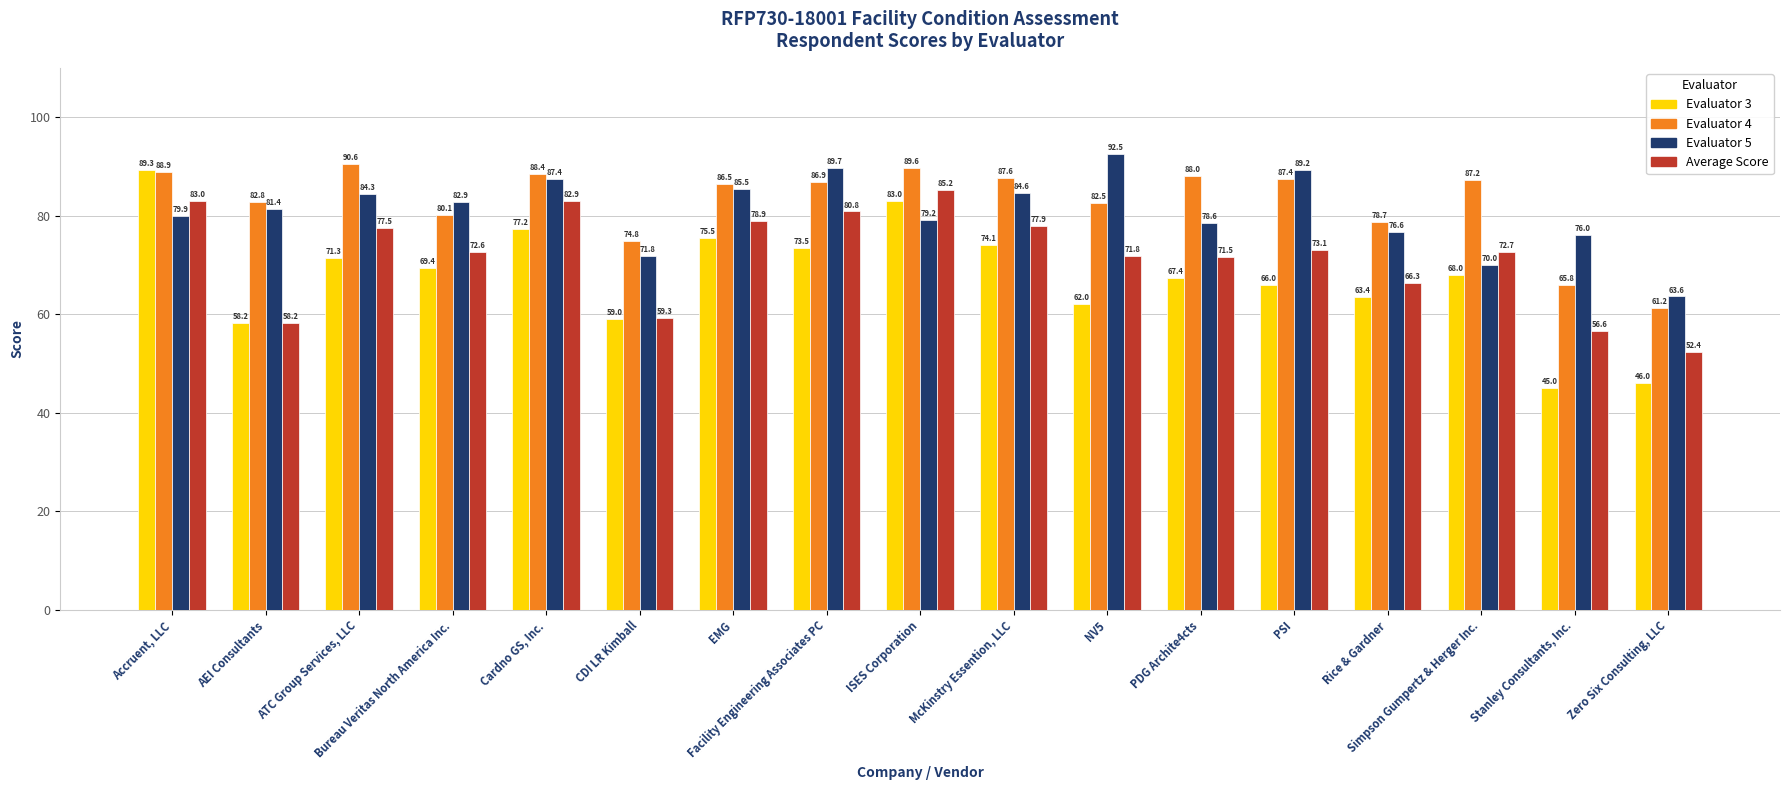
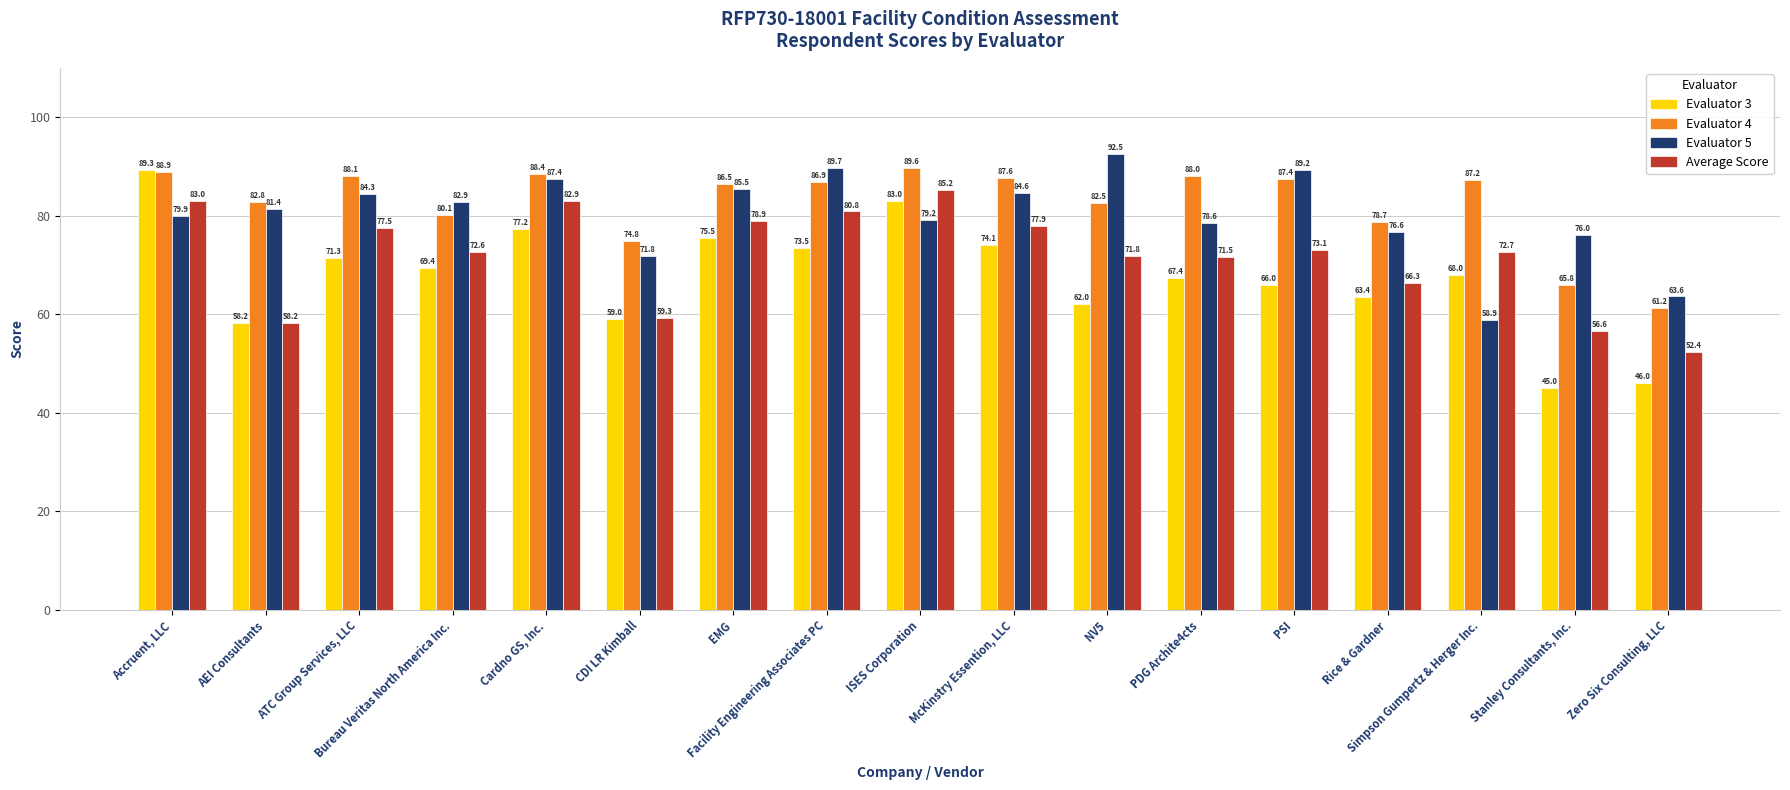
  {
    "Evaluator 3": {
      "Accruent, LLC": 89.3,
      "AEI Consultants": 58.2,
      "ATC Group Services, LLC": 71.3,
      "Bureau Veritas North America Inc.": 69.4,
      "Cardno GS, Inc.": 77.2,
      "CDI LR Kimball": 59.0,
      "EMG": 75.5,
      "Facility Engineering Associates PC": 73.5,
      "ISES Corporation": 83.0,
      "McKinstry Essention, LLC": 74.1,
      "NV5": 62.0,
      "PDG Archite4cts": 67.4,
      "PSI": 66.0,
      "Rice & Gardner": 63.4,
      "Simpson Gumpertz & Herger Inc.": 68.0,
      "Stanley Consultants, Inc.": 45.0,
      "Zero Six Consulting, LLC": 46.0
    },
    "Evaluator 4": {
      "Accruent, LLC": 88.9,
      "AEI Consultants": 82.8,
-     "ATC Group Services, LLC": 90.6,
+     "ATC Group Services, LLC": 88.1,
      "Bureau Veritas North America Inc.": 80.1,
      "Cardno GS, Inc.": 88.4,
      "CDI LR Kimball": 74.8,
      "EMG": 86.5,
      "Facility Engineering Associates PC": 86.9,
      "ISES Corporation": 89.6,
      "McKinstry Essention, LLC": 87.6,
      "NV5": 82.5,
      "PDG Archite4cts": 88.0,
      "PSI": 87.4,
      "Rice & Gardner": 78.7,
      "Simpson Gumpertz & Herger Inc.": 87.2,
      "Stanley Consultants, Inc.": 65.8,
      "Zero Six Consulting, LLC": 61.2
    },
    "Evaluator 5": {
      "Accruent, LLC": 79.9,
      "AEI Consultants": 81.4,
      "ATC Group Services, LLC": 84.3,
      "Bureau Veritas North America Inc.": 82.9,
      "Cardno GS, Inc.": 87.4,
      "CDI LR Kimball": 71.8,
      "EMG": 85.5,
      "Facility Engineering Associates PC": 89.7,
      "ISES Corporation": 79.2,
      "McKinstry Essention, LLC": 84.6,
      "NV5": 92.5,
      "PDG Archite4cts": 78.6,
      "PSI": 89.2,
      "Rice & Gardner": 76.6,
-     "Simpson Gumpertz & Herger Inc.": 70.0,
+     "Simpson Gumpertz & Herger Inc.": 58.9,
      "Stanley Consultants, Inc.": 76.0,
      "Zero Six Consulting, LLC": 63.6
    },
    "Average Score": {
      "Accruent, LLC": 83.0,
      "AEI Consultants": 58.2,
      "ATC Group Services, LLC": 77.5,
      "Bureau Veritas North America Inc.": 72.6,
      "Cardno GS, Inc.": 82.9,
      "CDI LR Kimball": 59.3,
      "EMG": 78.9,
      "Facility Engineering Associates PC": 80.8,
      "ISES Corporation": 85.2,
      "McKinstry Essention, LLC": 77.9,
      "NV5": 71.8,
      "PDG Archite4cts": 71.5,
      "PSI": 73.1,
      "Rice & Gardner": 66.3,
      "Simpson Gumpertz & Herger Inc.": 72.7,
      "Stanley Consultants, Inc.": 56.6,
      "Zero Six Consulting, LLC": 52.4
    }
  }
